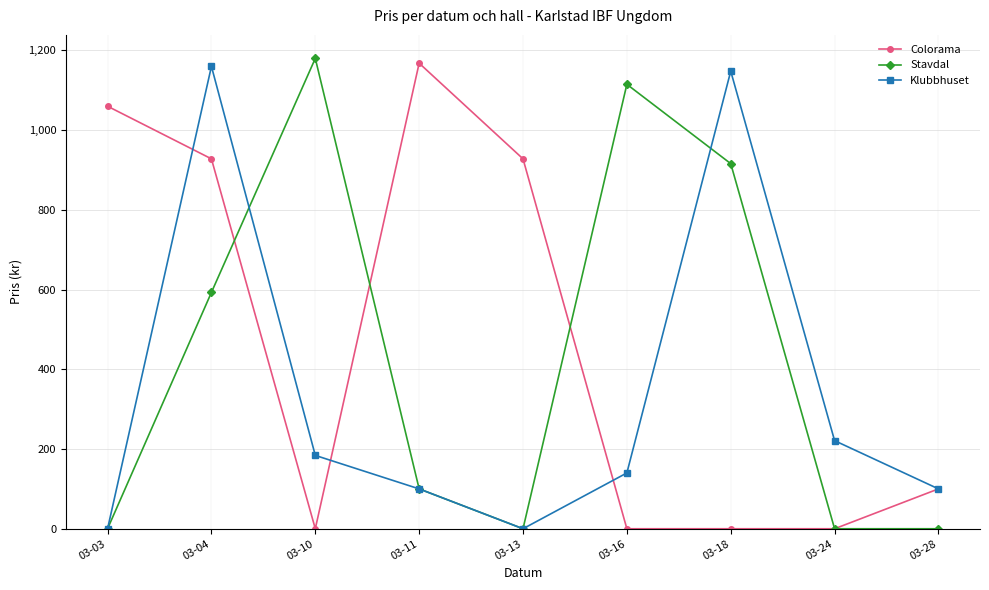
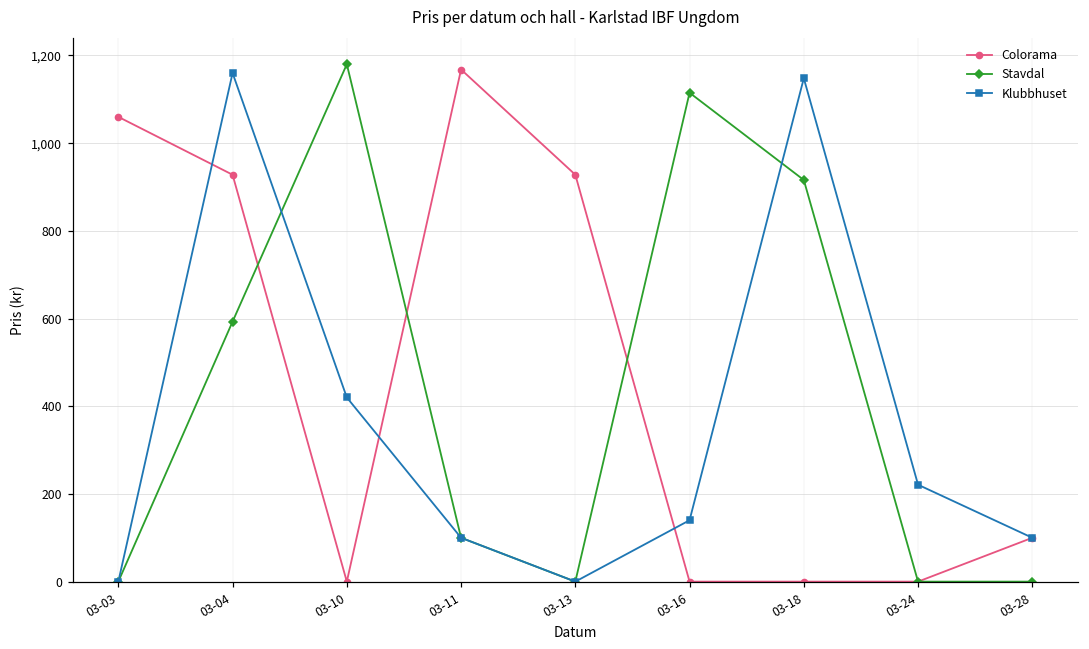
  {
    "Colorama": {
      "03-03": "1,060",
      "03-04": "930",
      "03-10": "0",
      "03-11": "1,170",
      "03-13": "930",
      "03-16": "0",
      "03-18": "0"
    },
    "Stavdal": {
      "03-04": "590",
      "03-10": "1,180",
      "03-16": "1,120",
      "03-18": "920",
      "03-28": "0"
    },
    "Klubbhuset": {
      "03-04": "1,160",
-     "03-10": "180",
+     "03-10": "420",
      "03-16": "140",
      "03-18": "1,150",
      "03-24": "220"
    }
  }
